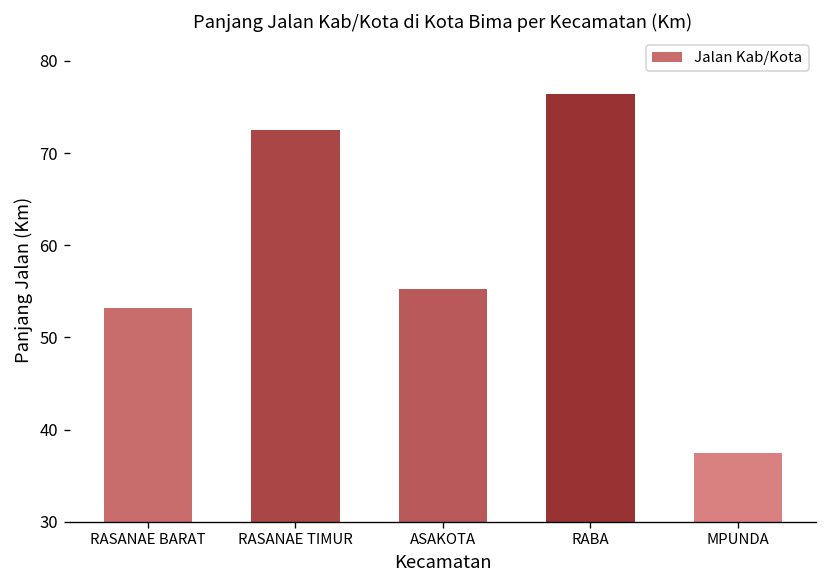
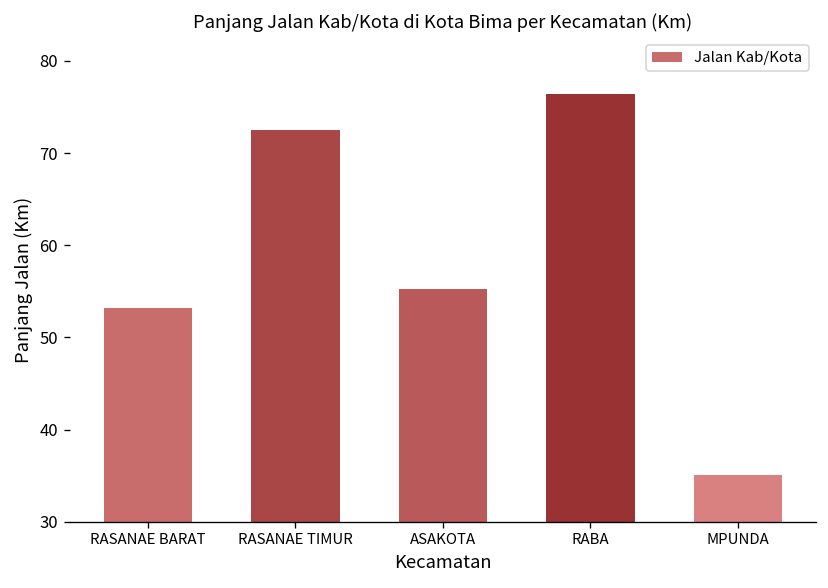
  {
    "RASANAE BARAT": 53,
    "RASANAE TIMUR": 72,
    "ASAKOTA": 55,
    "RABA": 76,
-   "MPUNDA": 37
+   "MPUNDA": 35
  }
